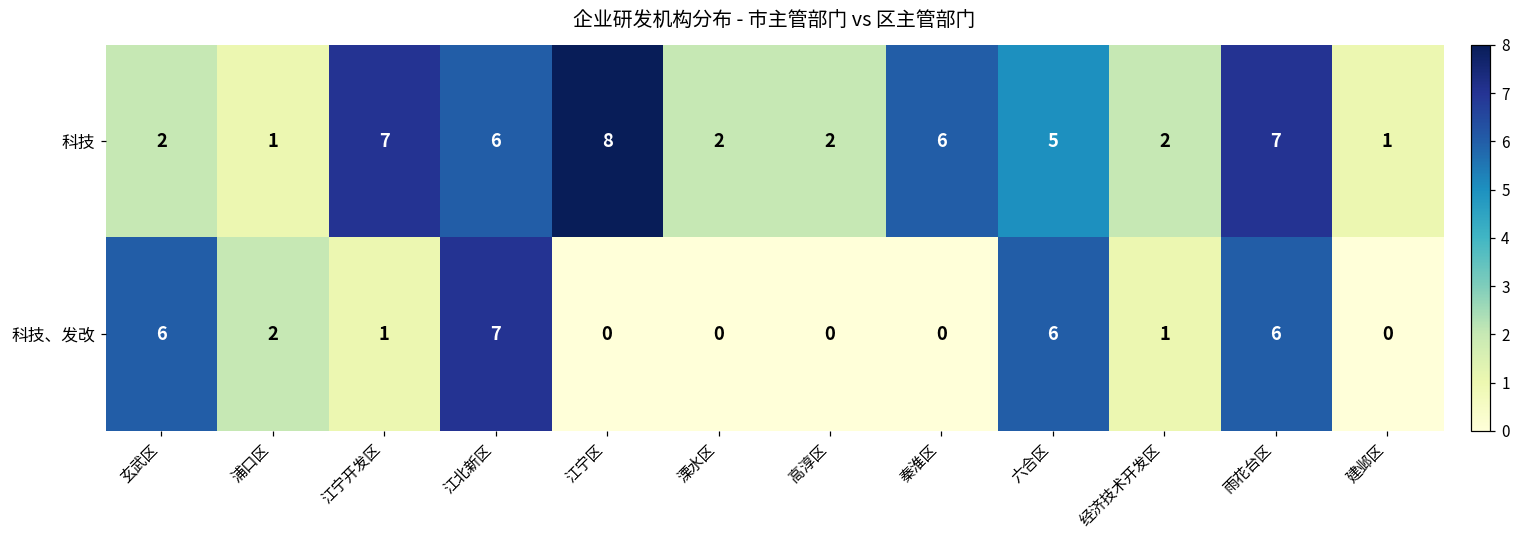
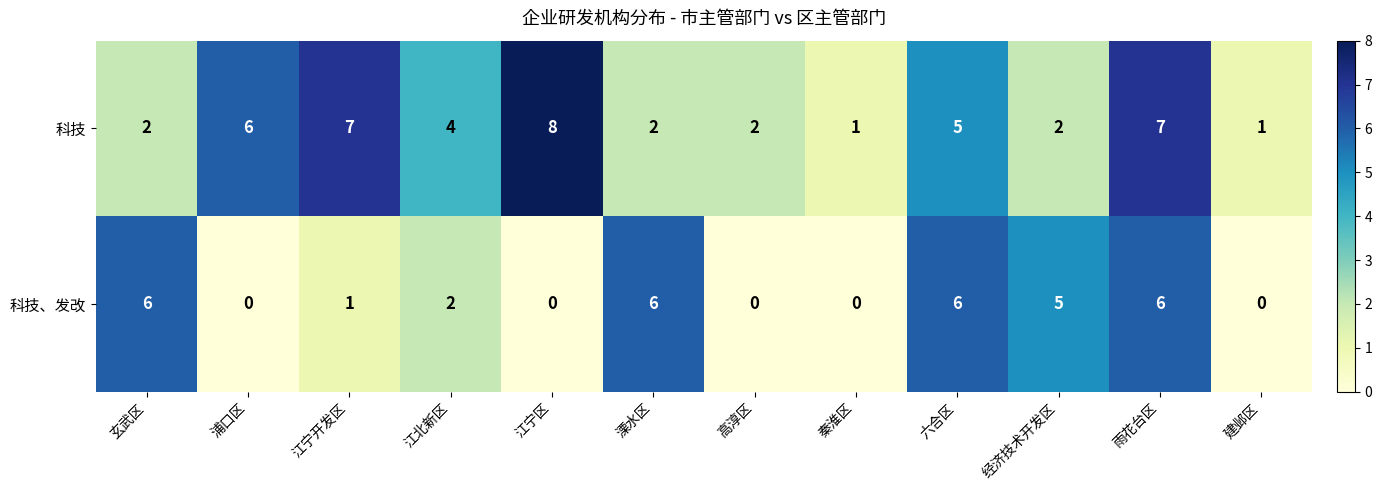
  {
    "科技": {
      "玄武区": 2,
-     "浦口区": 1,
+     "浦口区": 6,
      "江宁开发区": 7,
-     "江北新区": 6,
+     "江北新区": 4,
      "江宁区": 8,
      "溧水区": 2,
      "高淳区": 2,
-     "秦淮区": 6,
+     "秦淮区": 1,
      "六合区": 5,
      "经济技术开发区": 2,
      "雨花台区": 7,
      "建邺区": 1
    },
    "科技、发改": {
      "玄武区": 6,
-     "浦口区": 2,
+     "浦口区": 0,
      "江宁开发区": 1,
-     "江北新区": 7,
+     "江北新区": 2,
      "江宁区": 0,
-     "溧水区": 0,
+     "溧水区": 6,
      "高淳区": 0,
      "秦淮区": 0,
      "六合区": 6,
-     "经济技术开发区": 1,
+     "经济技术开发区": 5,
      "雨花台区": 6,
      "建邺区": 0
    }
  }
